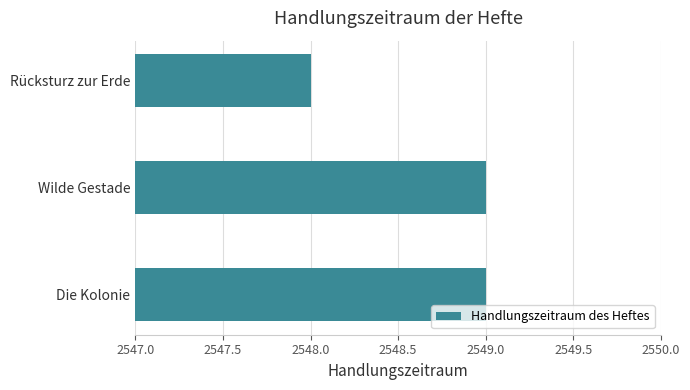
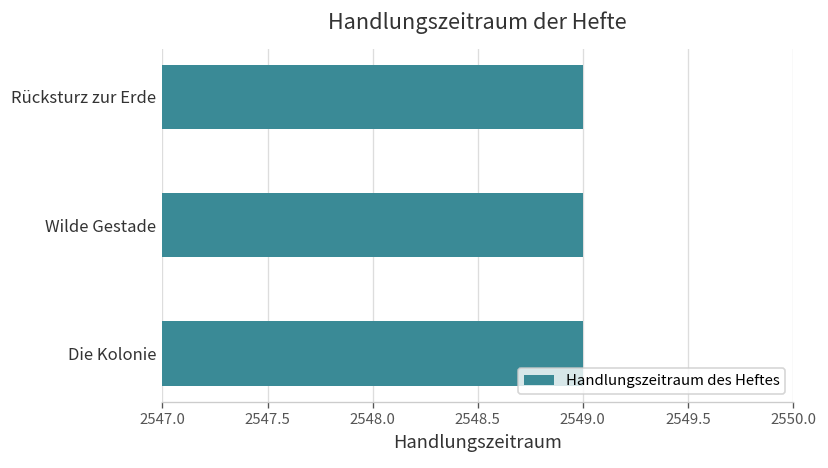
  {
-   "Rücksturz zur Erde": 2548,
+   "Rücksturz zur Erde": 2549,
    "Wilde Gestade": 2549,
    "Die Kolonie": 2549
  }
